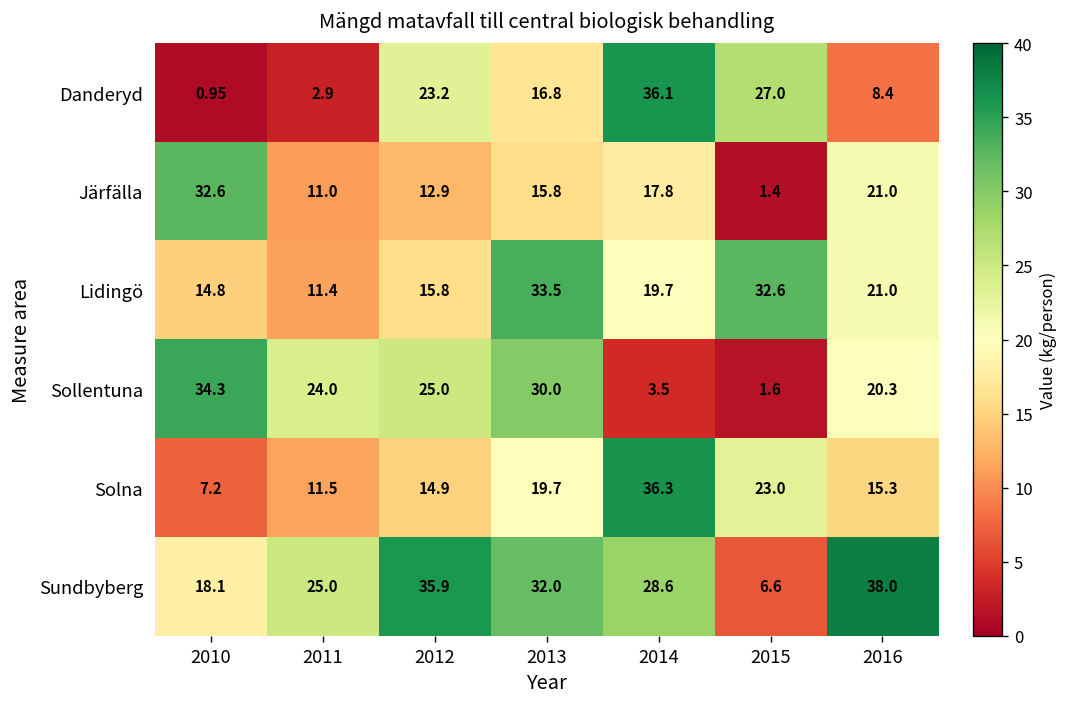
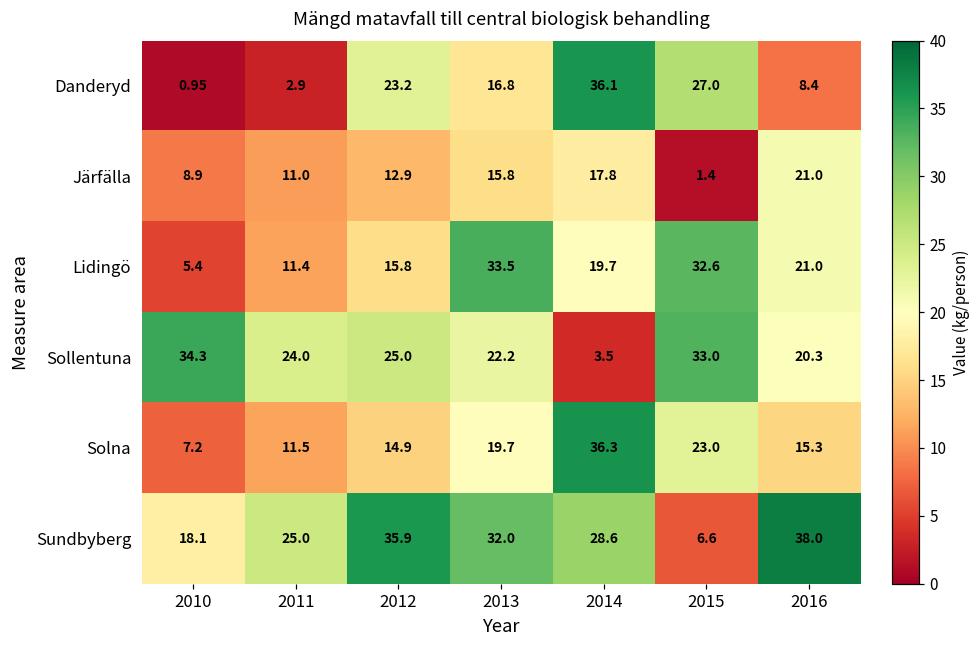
  {
    "Danderyd": {
      "2010": 0.95,
      "2011": 2.9,
      "2012": 23.2,
      "2013": 16.8,
      "2014": 36.1,
      "2015": 27.0,
      "2016": 8.4
    },
    "Järfälla": {
-     "2010": 32.6,
+     "2010": 8.9,
      "2011": 11.0,
      "2012": 12.9,
      "2013": 15.8,
      "2014": 17.8,
      "2015": 1.4,
      "2016": 21.0
    },
    "Lidingö": {
-     "2010": 14.8,
+     "2010": 5.4,
      "2011": 11.4,
      "2012": 15.8,
      "2013": 33.5,
      "2014": 19.7,
      "2015": 32.6,
      "2016": 21.0
    },
    "Sollentuna": {
      "2010": 34.3,
      "2011": 24.0,
      "2012": 25.0,
-     "2013": 30.0,
+     "2013": 22.2,
      "2014": 3.5,
-     "2015": 1.6,
+     "2015": 33.0,
      "2016": 20.3
    },
    "Solna": {
      "2010": 7.2,
      "2011": 11.5,
      "2012": 14.9,
      "2013": 19.7,
      "2014": 36.3,
      "2015": 23.0,
      "2016": 15.3
    },
    "Sundbyberg": {
      "2010": 18.1,
      "2011": 25.0,
      "2012": 35.9,
      "2013": 32.0,
      "2014": 28.6,
      "2015": 6.6,
      "2016": 38.0
    }
  }
